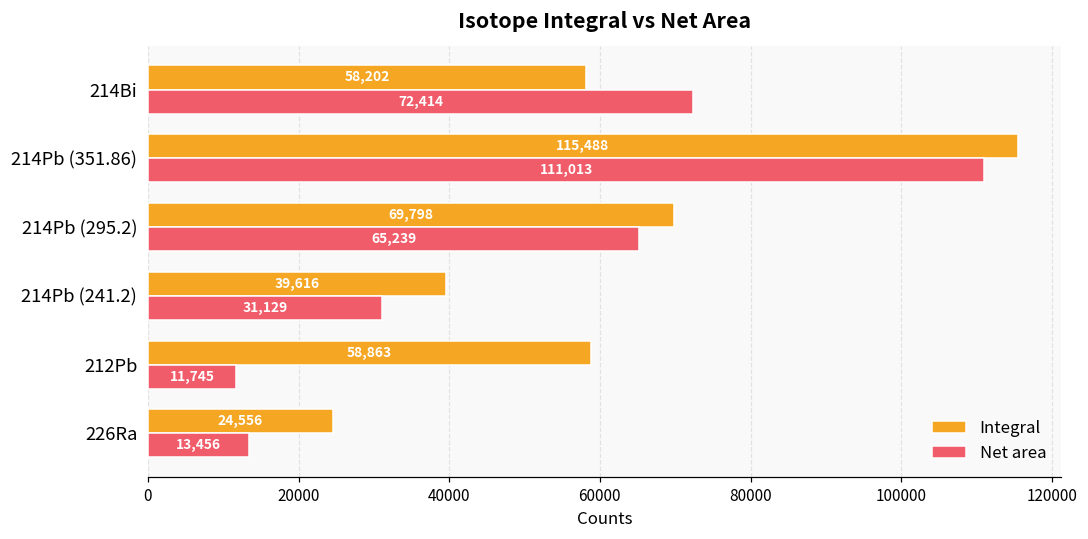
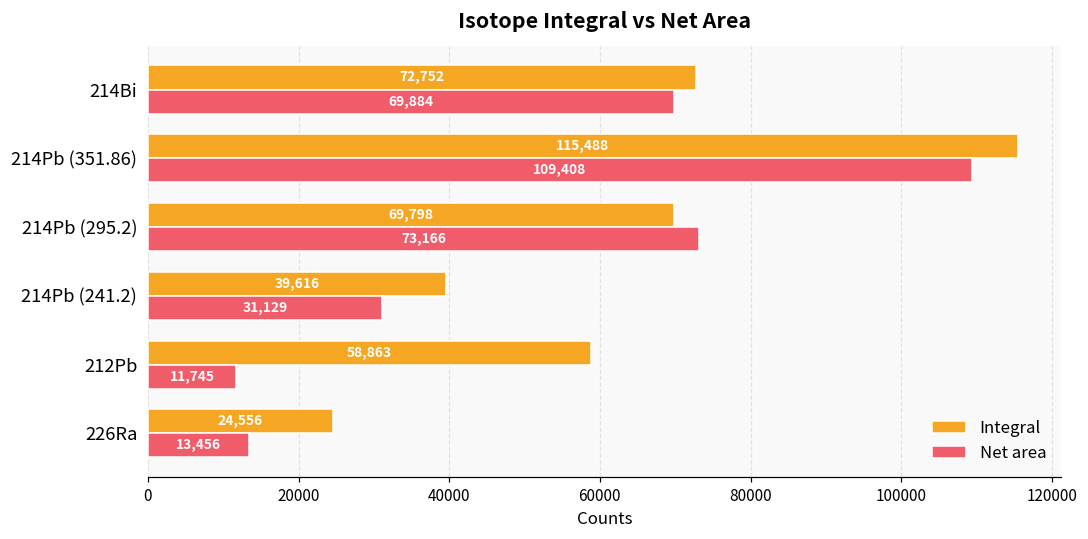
  {
    "Integral": {
-     "214Bi": "58,202",
+     "214Bi": "72,752",
      "214Pb (351.86)": "115,488",
      "214Pb (295.2)": "69,798",
      "214Pb (241.2)": "39,616",
      "212Pb": "58,863",
      "226Ra": "24,556"
    },
    "Net area": {
-     "214Bi": "72,414",
-     "214Pb (351.86)": "111,013",
-     "214Pb (295.2)": "65,239",
+     "214Bi": "69,884",
+     "214Pb (351.86)": "109,408",
+     "214Pb (295.2)": "73,166",
      "214Pb (241.2)": "31,129",
      "212Pb": "11,745",
      "226Ra": "13,456"
    }
  }
